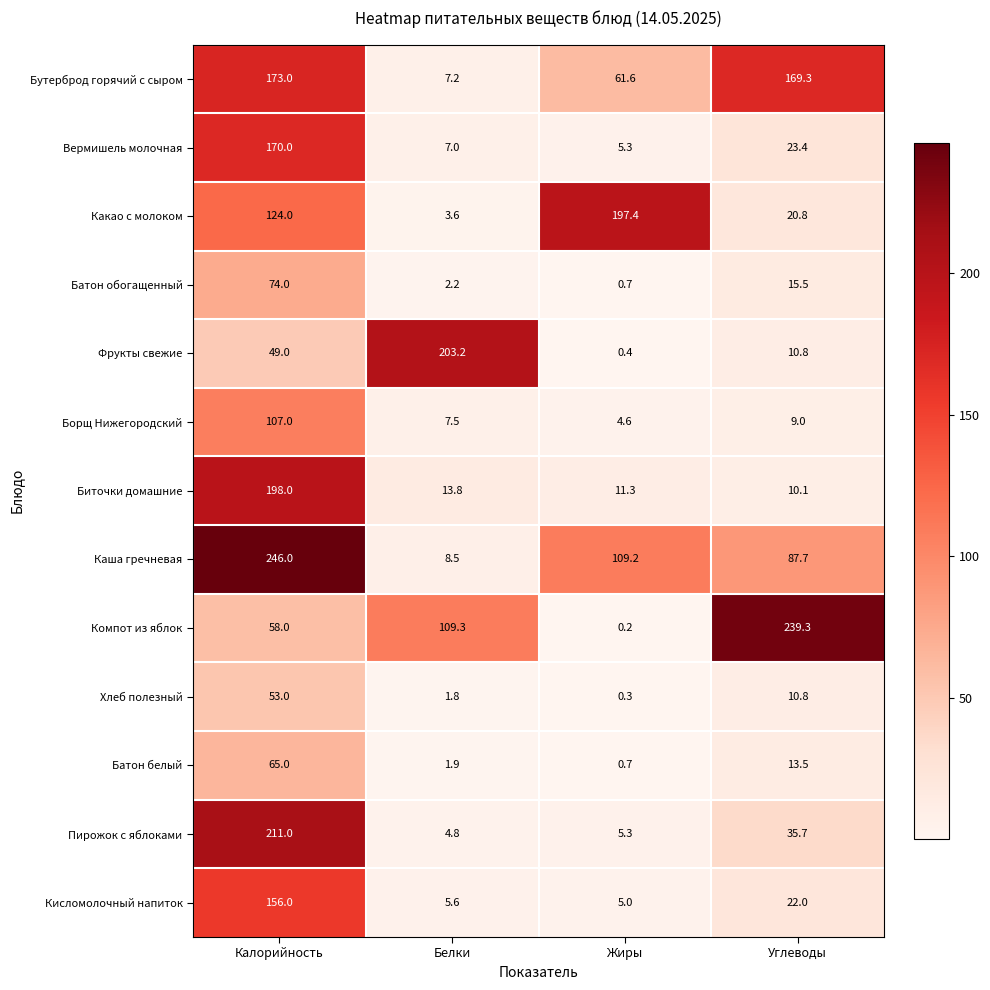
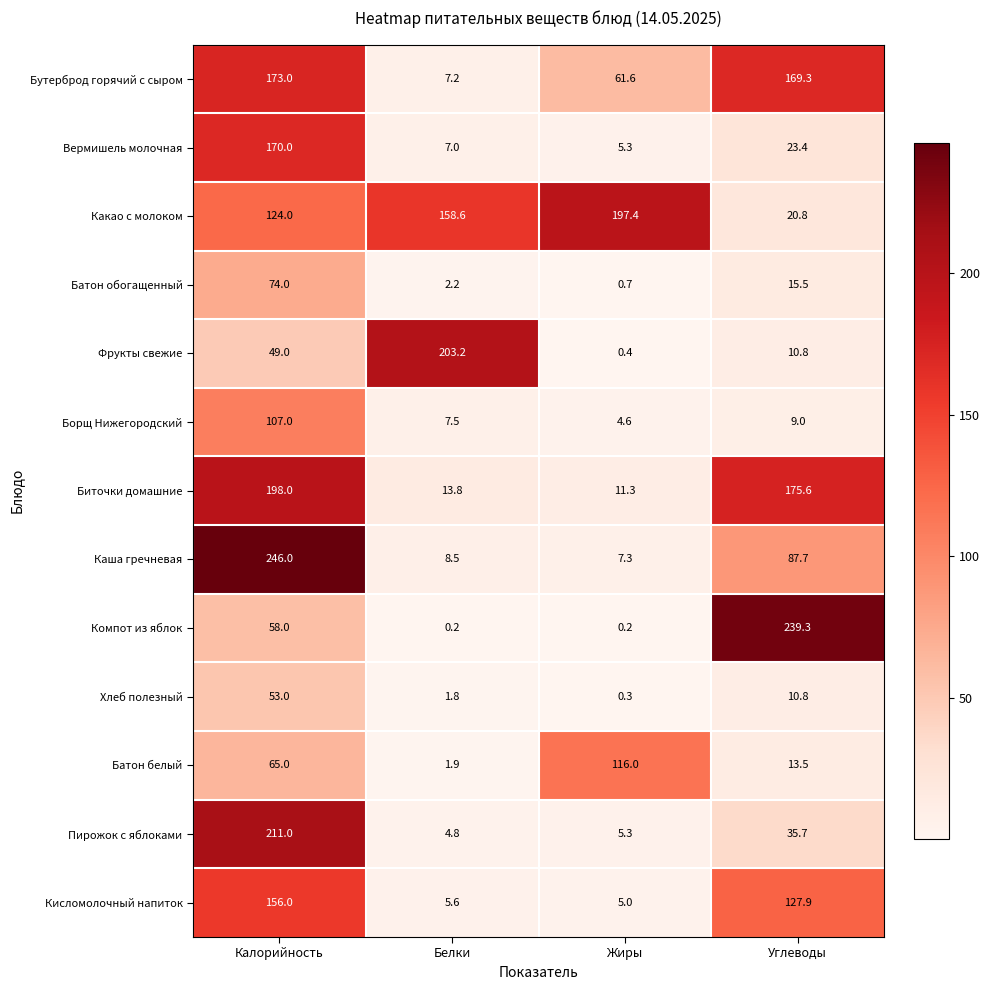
  {
    "Бутерброд горячий с сыром": {
      "Калорийность": 173.0,
      "Белки": 7.2,
      "Жиры": 61.6,
      "Углеводы": 169.3
    },
    "Вермишель молочная": {
      "Калорийность": 170.0,
      "Белки": 7.0,
      "Жиры": 5.3,
      "Углеводы": 23.4
    },
    "Какао с молоком": {
      "Калорийность": 124.0,
-     "Белки": 3.6,
+     "Белки": 158.6,
      "Жиры": 197.4,
      "Углеводы": 20.8
    },
    "Батон обогащенный": {
      "Калорийность": 74.0,
      "Белки": 2.2,
      "Жиры": 0.7,
      "Углеводы": 15.5
    },
    "Фрукты свежие": {
      "Калорийность": 49.0,
      "Белки": 203.2,
      "Жиры": 0.4,
      "Углеводы": 10.8
    },
    "Борщ Нижегородский": {
      "Калорийность": 107.0,
      "Белки": 7.5,
      "Жиры": 4.6,
      "Углеводы": 9.0
    },
    "Биточки домашние": {
      "Калорийность": 198.0,
      "Белки": 13.8,
      "Жиры": 11.3,
-     "Углеводы": 10.1
+     "Углеводы": 175.6
    },
    "Каша гречневая": {
      "Калорийность": 246.0,
      "Белки": 8.5,
-     "Жиры": 109.2,
+     "Жиры": 7.3,
      "Углеводы": 87.7
    },
    "Компот из яблок": {
      "Калорийность": 58.0,
-     "Белки": 109.3,
+     "Белки": 0.2,
      "Жиры": 0.2,
      "Углеводы": 239.3
    },
    "Хлеб полезный": {
      "Калорийность": 53.0,
      "Белки": 1.8,
      "Жиры": 0.3,
      "Углеводы": 10.8
    },
    "Батон белый": {
      "Калорийность": 65.0,
      "Белки": 1.9,
-     "Жиры": 0.7,
+     "Жиры": 116.0,
      "Углеводы": 13.5
    },
    "Пирожок с яблоками": {
      "Калорийность": 211.0,
      "Белки": 4.8,
      "Жиры": 5.3,
      "Углеводы": 35.7
    },
    "Кисломолочный напиток": {
      "Калорийность": 156.0,
      "Белки": 5.6,
      "Жиры": 5.0,
-     "Углеводы": 22.0
+     "Углеводы": 127.9
    }
  }
